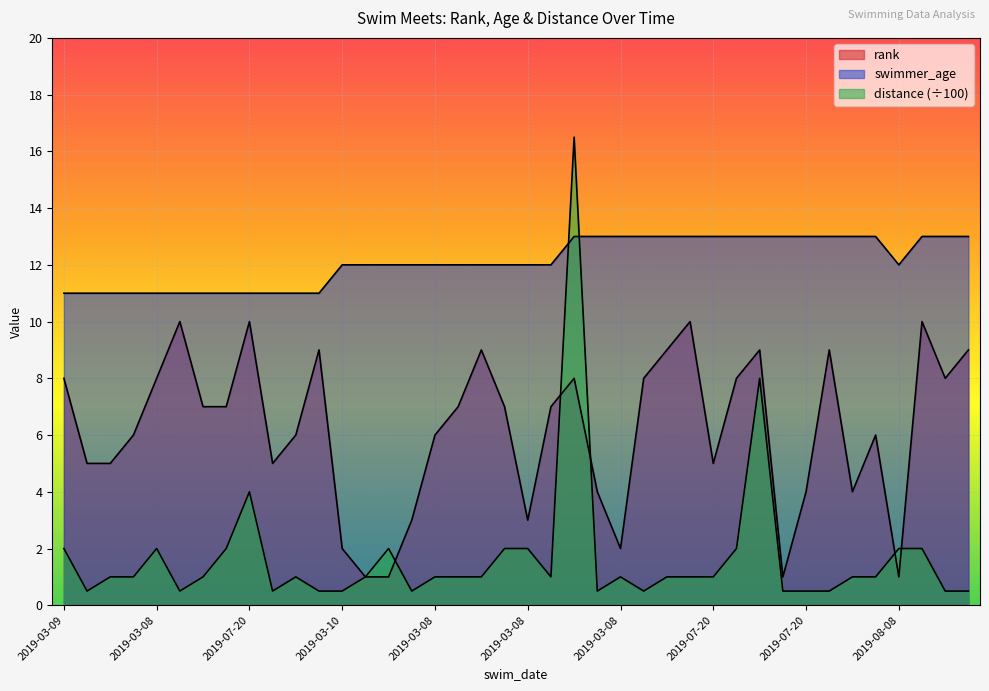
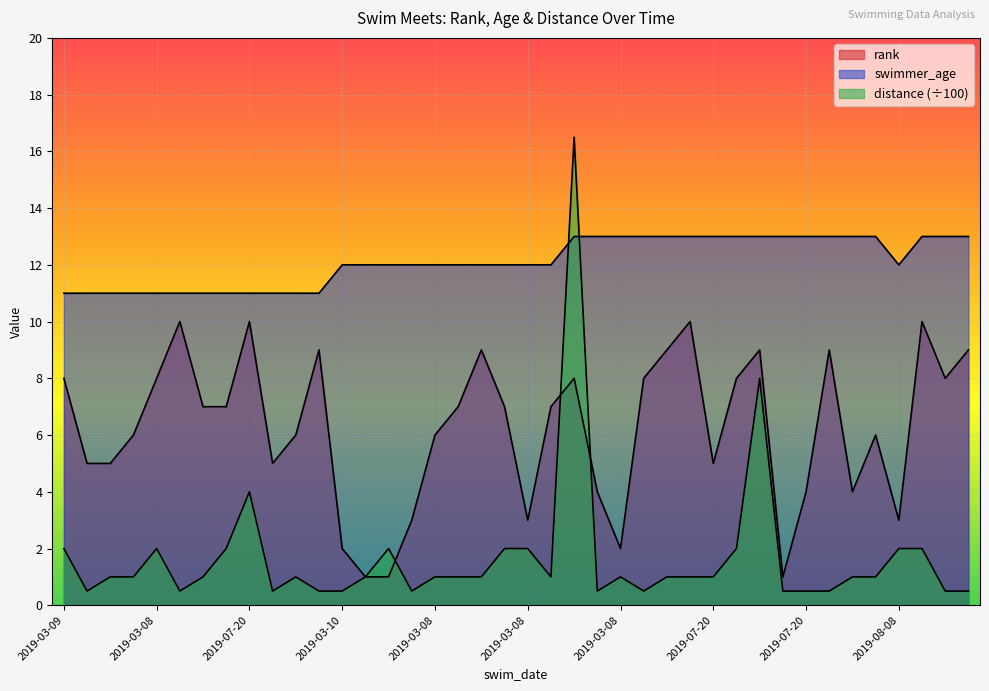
  {
    "rank": {
-     "2019-08-08": 1
+     "2019-08-08": 3
    },
    "swimmer_age": {
      "2019-08-08": 12
    },
    "distance (÷100)": {
      "2019-08-08": 2
    }
  }
